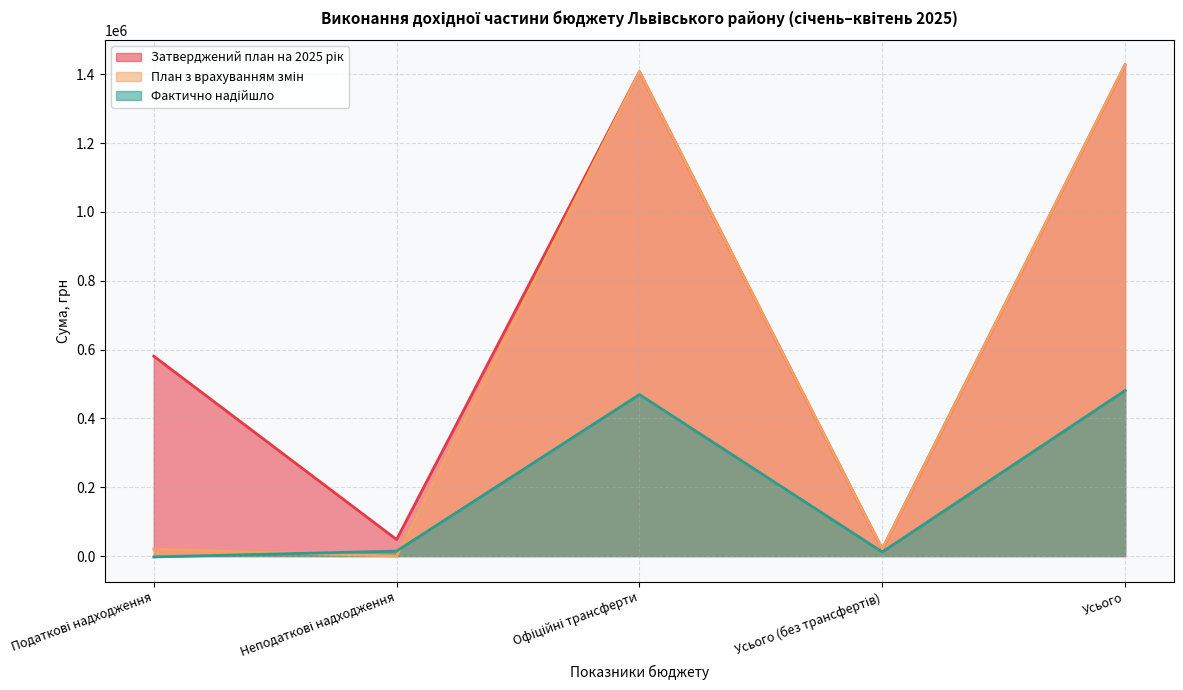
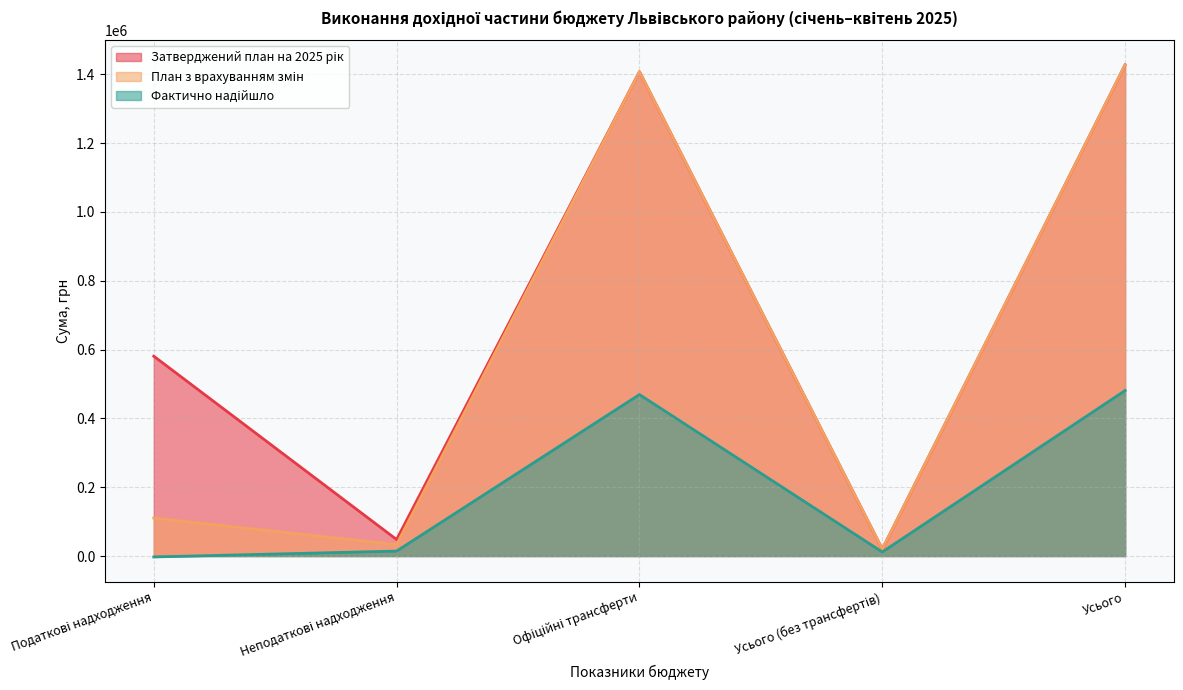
  {
    "Затверджений план на 2025 рік": {
      "Податкові надходження": 580000,
      "Неподаткові надходження": 50000
    },
    "План з врахуванням змін": {
-     "Податкові надходження": 20000,
-     "Неподаткові надходження": 0
+     "Податкові надходження": 110000,
+     "Неподаткові надходження": 30000
    }
  }
